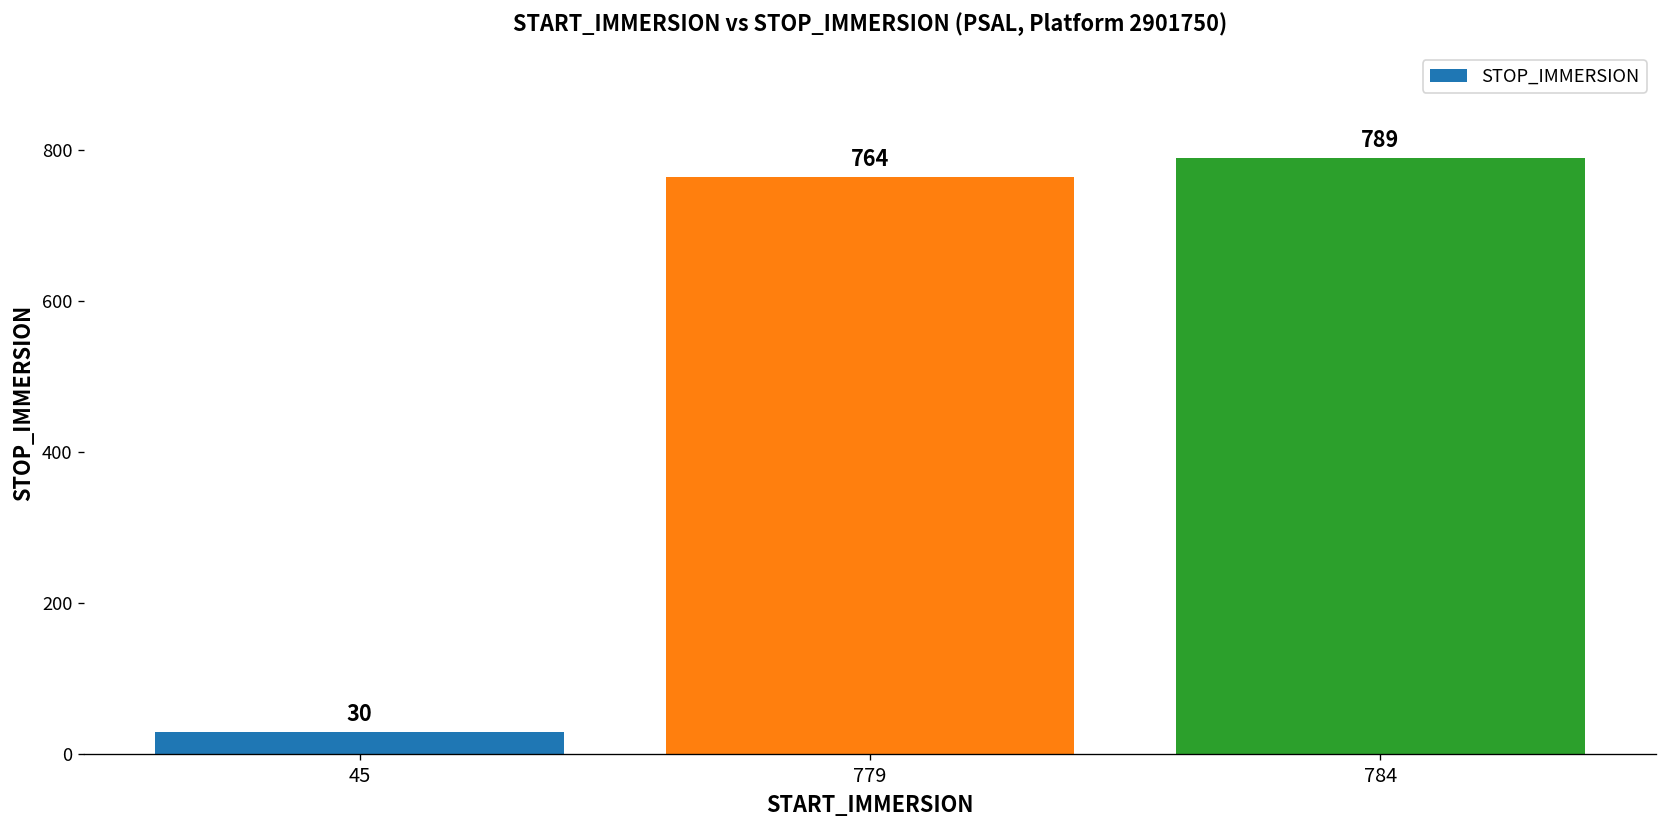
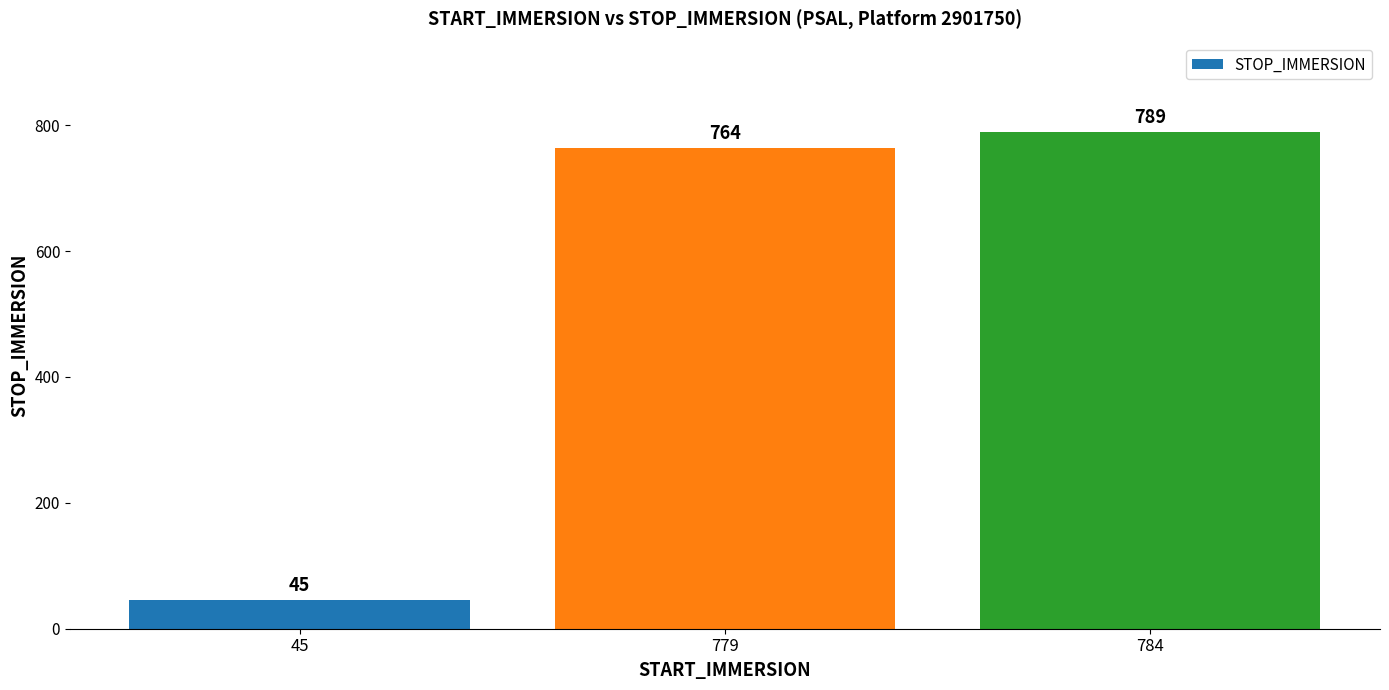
  {
-   "45": 30,
+   "45": 45,
    "779": 764,
    "784": 789
  }
